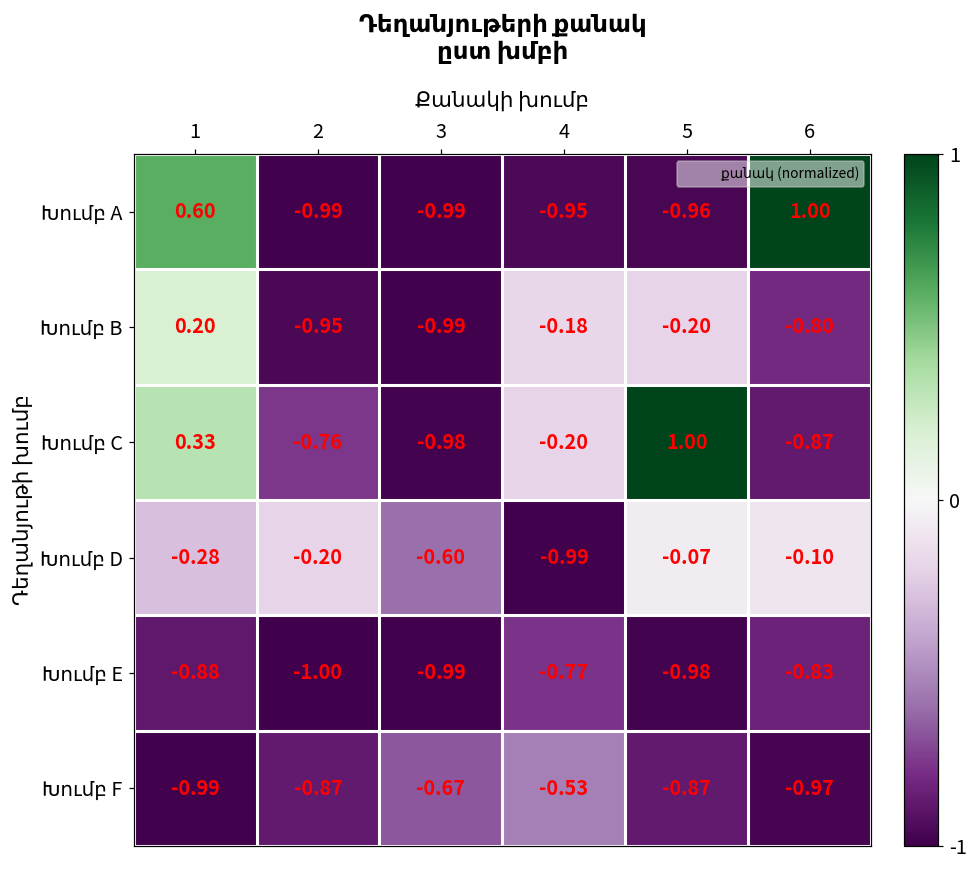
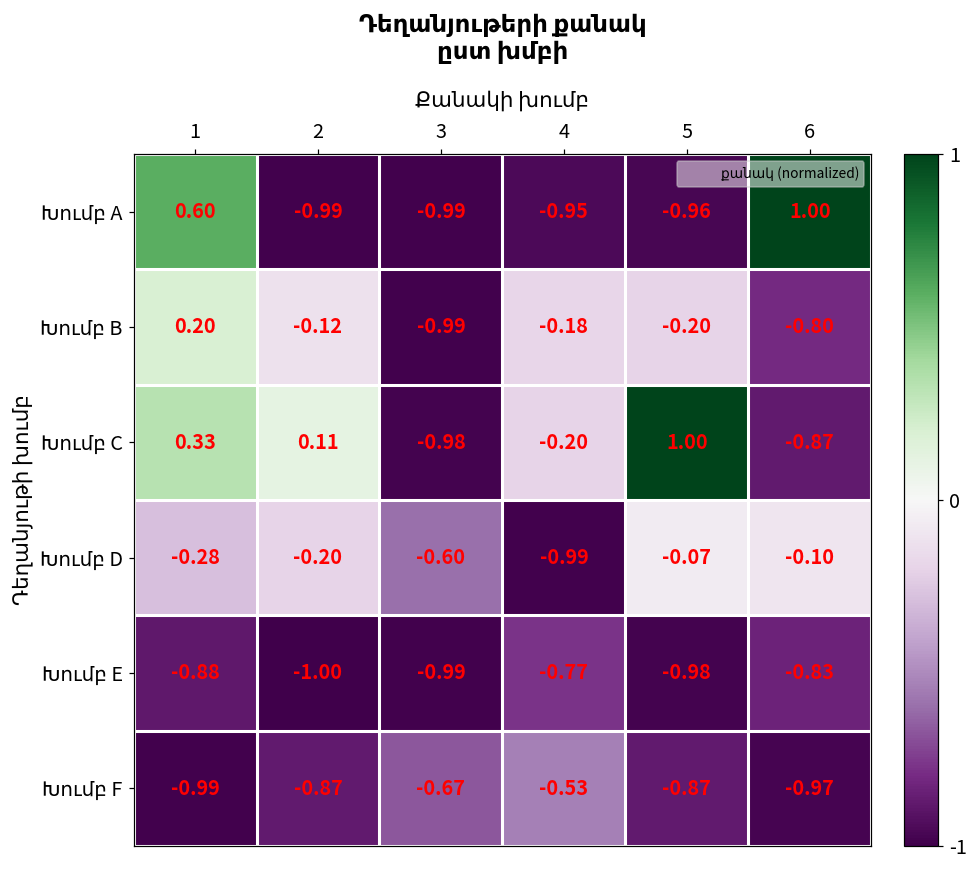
  {
    "Խումբ A": {
      "1": 0.60,
      "2": -0.99,
      "3": -0.99,
      "4": -0.95,
      "5": -0.96,
      "6": 1.00
    },
    "Խումբ B": {
      "1": 0.20,
-     "2": -0.95,
+     "2": -0.12,
      "3": -0.99,
      "4": -0.18,
      "5": -0.20,
      "6": -0.80
    },
    "Խումբ C": {
      "1": 0.33,
-     "2": -0.76,
+     "2": 0.11,
      "3": -0.98,
      "4": -0.20,
      "5": 1.00,
      "6": -0.87
    },
    "Խումբ D": {
      "1": -0.28,
      "2": -0.20,
      "3": -0.60,
      "4": -0.99,
      "5": -0.07,
      "6": -0.10
    },
    "Խումբ E": {
      "1": -0.88,
      "2": -1.00,
      "3": -0.99,
      "4": -0.77,
      "5": -0.98,
      "6": -0.83
    },
    "Խումբ F": {
      "1": -0.99,
      "2": -0.87,
      "3": -0.67,
      "4": -0.53,
      "5": -0.87,
      "6": -0.97
    }
  }
